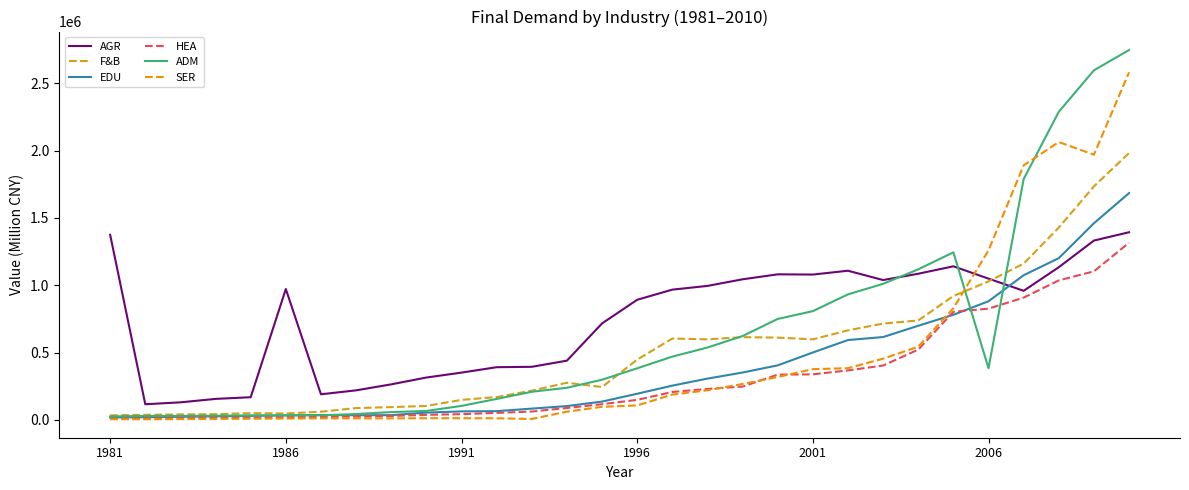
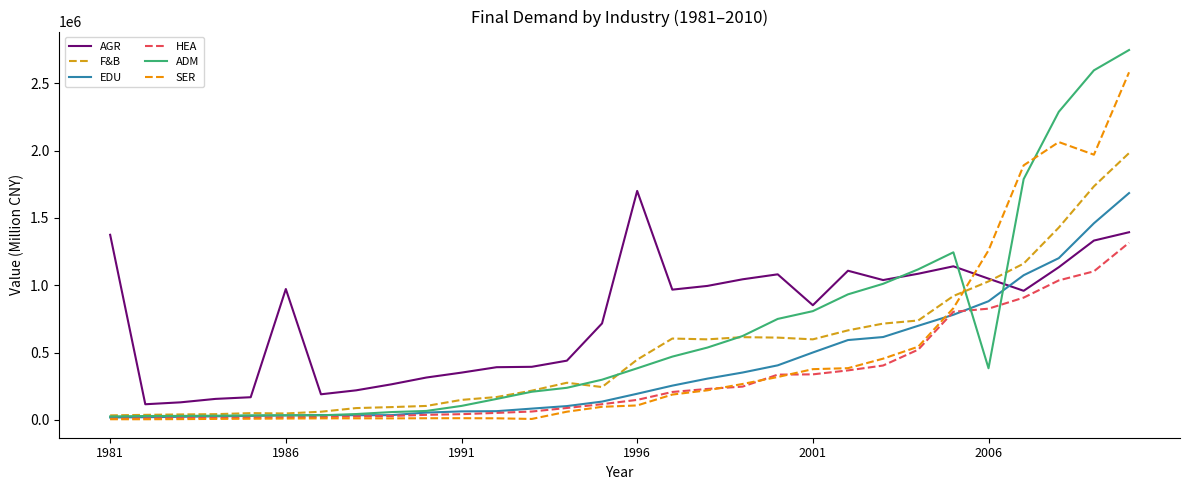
  {
    "AGR": {
      "1981": 1370000,
      "1986": 970000,
      "1991": 350000,
-     "1996": 890000,
-     "2001": 1080000,
+     "1996": 1700000,
+     "2001": 850000,
      "2006": 1050000
    },
    "EDU": {
      "1991": 60000,
      "1996": 190000,
      "2001": 500000,
      "2006": 880000
    },
    "HEA": {
      "1991": 40000,
      "1996": 150000,
      "2001": 340000,
      "2006": 830000
    },
    "ADM": {
      "1991": 100000,
      "1996": 380000,
      "2001": 810000,
      "2006": 380000
    }
  }
